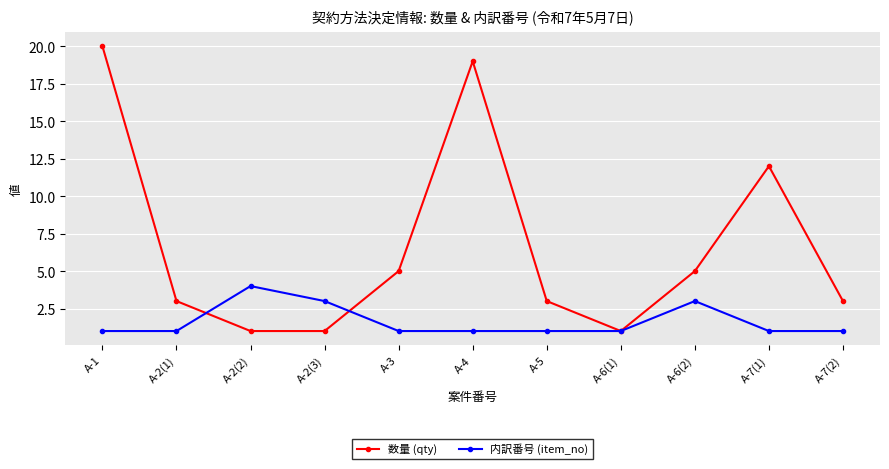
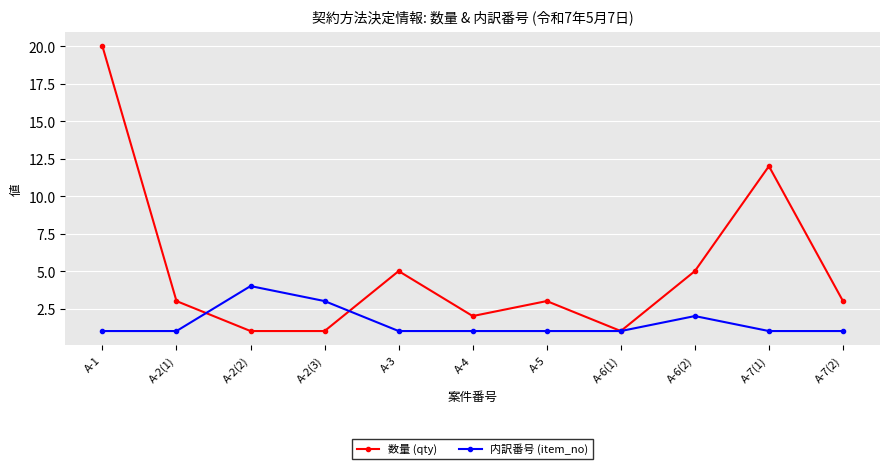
  {
    "数量 (qty)": {
      "A-1": 20,
      "A-2(1)": 3,
      "A-2(2)": 1,
      "A-2(3)": 1,
      "A-3": 5,
-     "A-4": 19,
+     "A-4": 2,
      "A-5": 3,
      "A-6(2)": 5,
      "A-7(1)": 12,
      "A-7(2)": 3
    },
    "内訳番号 (item_no)": {
      "A-1": 1,
      "A-2(1)": 1,
      "A-2(2)": 4,
      "A-2(3)": 3,
      "A-3": 1,
      "A-4": 1,
      "A-5": 1,
-     "A-6(2)": 3,
+     "A-6(2)": 2,
      "A-7(1)": 1,
      "A-7(2)": 1
    }
  }
